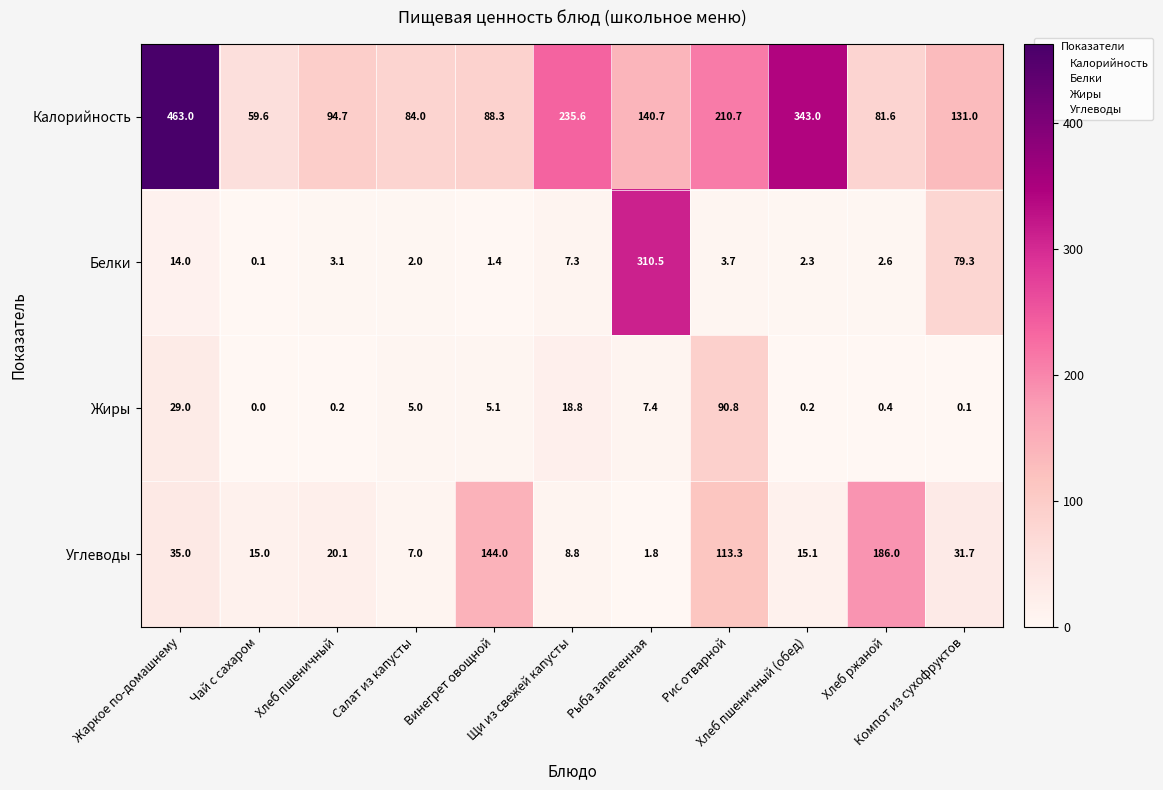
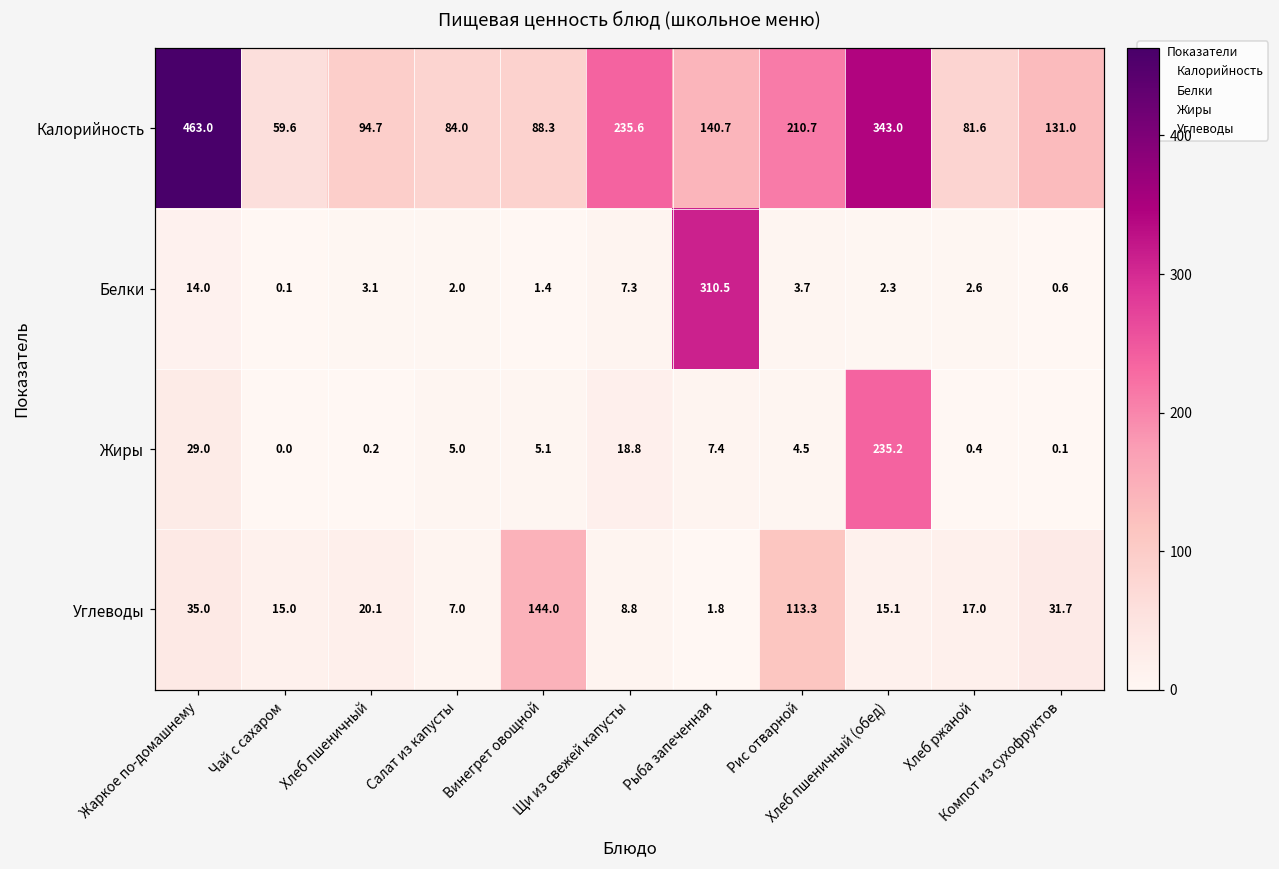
  {
    "Калорийность": {
      "Жаркое по-домашнему": 463.0,
      "Чай с сахаром": 59.6,
      "Хлеб пшеничный": 94.7,
      "Салат из капусты": 84.0,
      "Винегрет овощной": 88.3,
      "Щи из свежей капусты": 235.6,
      "Рыба запеченная": 140.7,
      "Рис отварной": 210.7,
      "Хлеб пшеничный (обед)": 343.0,
      "Хлеб ржаной": 81.6,
      "Компот из сухофруктов": 131.0
    },
    "Белки": {
      "Жаркое по-домашнему": 14.0,
      "Чай с сахаром": 0.1,
      "Хлеб пшеничный": 3.1,
      "Салат из капусты": 2.0,
      "Винегрет овощной": 1.4,
      "Щи из свежей капусты": 7.3,
      "Рыба запеченная": 310.5,
      "Рис отварной": 3.7,
      "Хлеб пшеничный (обед)": 2.3,
      "Хлеб ржаной": 2.6,
-     "Компот из сухофруктов": 79.3
+     "Компот из сухофруктов": 0.6
    },
    "Жиры": {
      "Жаркое по-домашнему": 29.0,
      "Чай с сахаром": 0.0,
      "Хлеб пшеничный": 0.2,
      "Салат из капусты": 5.0,
      "Винегрет овощной": 5.1,
      "Щи из свежей капусты": 18.8,
      "Рыба запеченная": 7.4,
-     "Рис отварной": 90.8,
-     "Хлеб пшеничный (обед)": 0.2,
+     "Рис отварной": 4.5,
+     "Хлеб пшеничный (обед)": 235.2,
      "Хлеб ржаной": 0.4,
      "Компот из сухофруктов": 0.1
    },
    "Углеводы": {
      "Жаркое по-домашнему": 35.0,
      "Чай с сахаром": 15.0,
      "Хлеб пшеничный": 20.1,
      "Салат из капусты": 7.0,
      "Винегрет овощной": 144.0,
      "Щи из свежей капусты": 8.8,
      "Рыба запеченная": 1.8,
      "Рис отварной": 113.3,
      "Хлеб пшеничный (обед)": 15.1,
-     "Хлеб ржаной": 186.0,
+     "Хлеб ржаной": 17.0,
      "Компот из сухофруктов": 31.7
    }
  }
